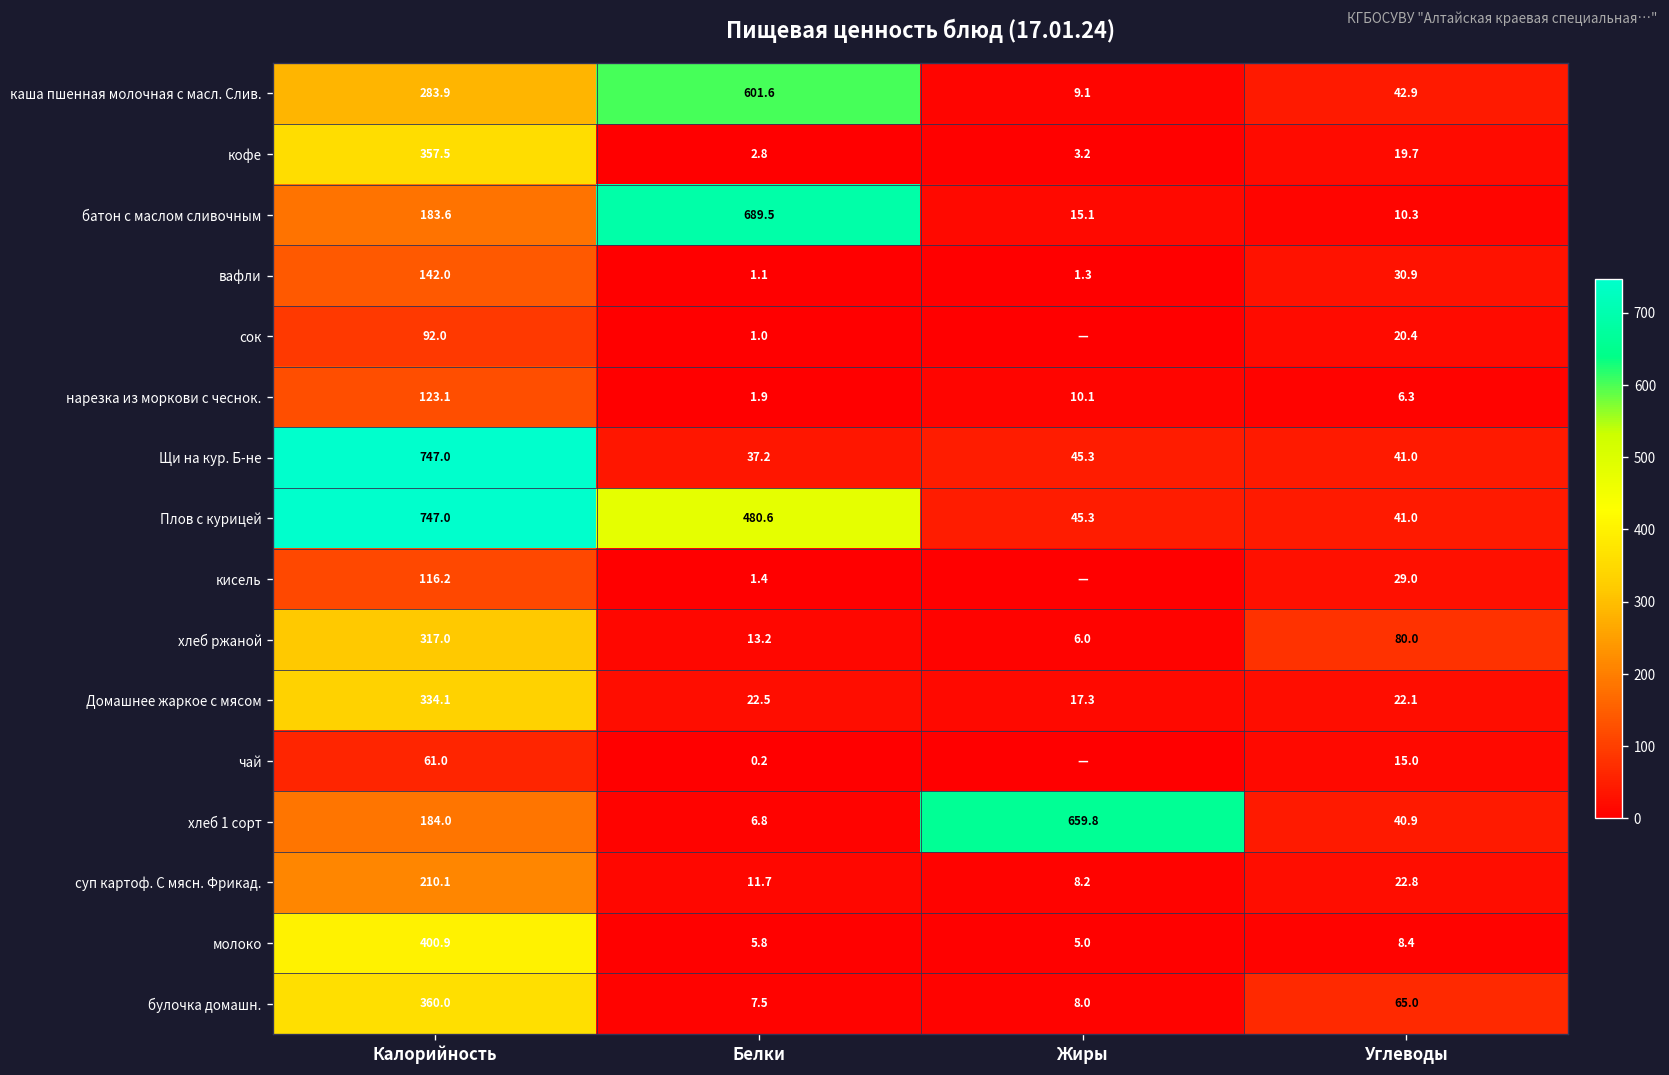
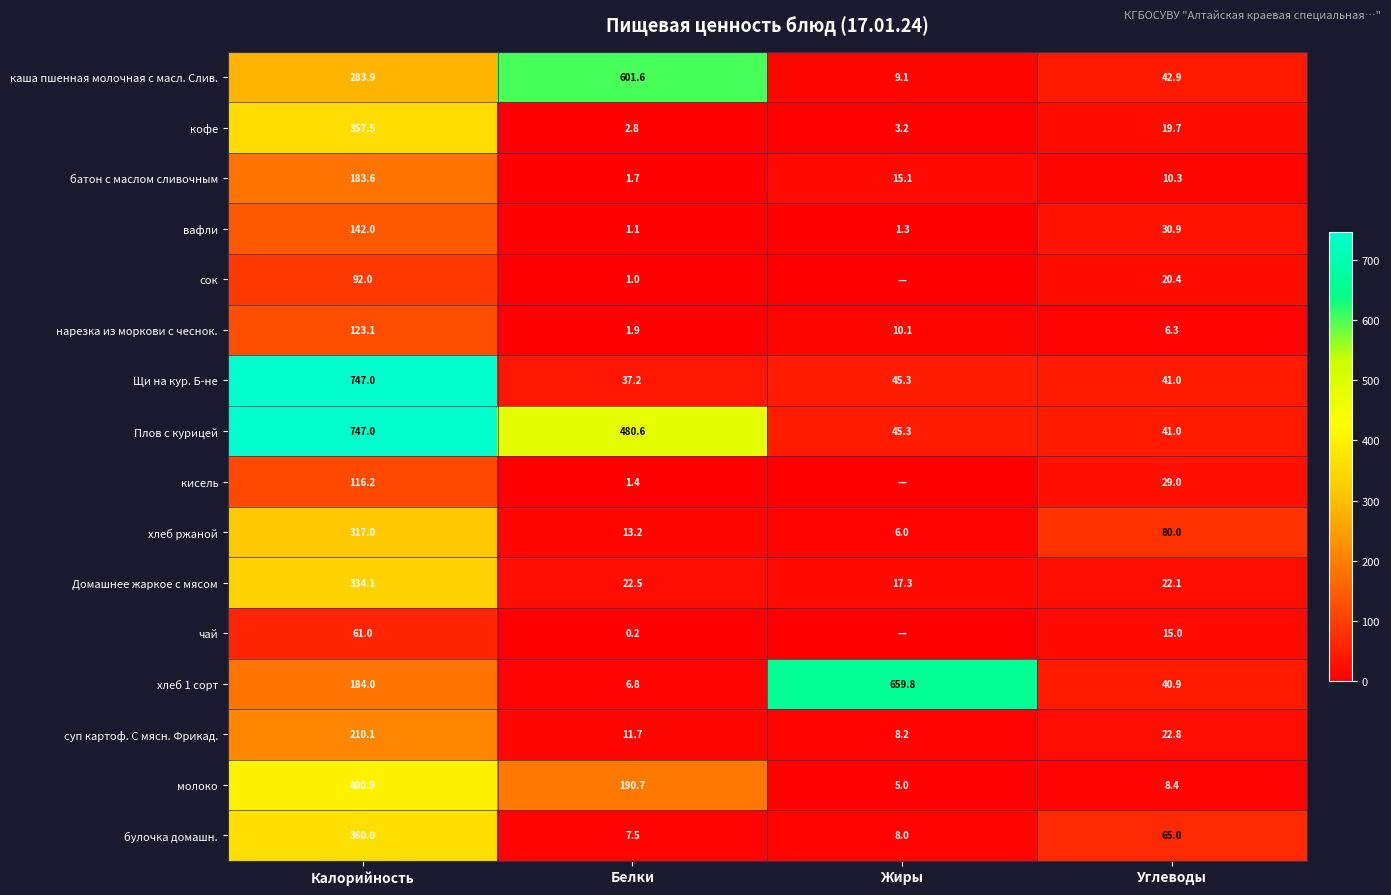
  {
    "каша пшенная молочная с масл. Слив.": {
      "Калорийность": 283.9,
      "Белки": 601.6,
      "Жиры": 9.1,
      "Углеводы": 42.9
    },
    "кофе": {
      "Калорийность": 357.5,
      "Белки": 2.8,
      "Жиры": 3.2,
      "Углеводы": 19.7
    },
    "батон с маслом сливочным": {
      "Калорийность": 183.6,
-     "Белки": 689.5,
+     "Белки": 1.7,
      "Жиры": 15.1,
      "Углеводы": 10.3
    },
    "вафли": {
      "Калорийность": 142.0,
      "Белки": 1.1,
      "Жиры": 1.3,
      "Углеводы": 30.9
    },
    "сок": {
      "Калорийность": 92.0,
      "Белки": 1.0,
      "Углеводы": 20.4
    },
    "нарезка из моркови с чеснок.": {
      "Калорийность": 123.1,
      "Белки": 1.9,
      "Жиры": 10.1,
      "Углеводы": 6.3
    },
    "Щи на кур. Б-не": {
      "Калорийность": 747.0,
      "Белки": 37.2,
      "Жиры": 45.3,
      "Углеводы": 41.0
    },
    "Плов с курицей": {
      "Калорийность": 747.0,
      "Белки": 480.6,
      "Жиры": 45.3,
      "Углеводы": 41.0
    },
    "кисель": {
      "Калорийность": 116.2,
      "Белки": 1.4,
      "Углеводы": 29.0
    },
    "хлеб ржаной": {
      "Калорийность": 317.0,
      "Белки": 13.2,
      "Жиры": 6.0,
      "Углеводы": 80.0
    },
    "Домашнее жаркое с мясом": {
      "Калорийность": 334.1,
      "Белки": 22.5,
      "Жиры": 17.3,
      "Углеводы": 22.1
    },
    "чай": {
      "Калорийность": 61.0,
      "Белки": 0.2,
      "Углеводы": 15.0
    },
    "хлеб 1 сорт": {
      "Калорийность": 184.0,
      "Белки": 6.8,
      "Жиры": 659.8,
      "Углеводы": 40.9
    },
    "суп картоф. С мясн. Фрикад.": {
      "Калорийность": 210.1,
      "Белки": 11.7,
      "Жиры": 8.2,
      "Углеводы": 22.8
    },
    "молоко": {
      "Калорийность": 400.9,
-     "Белки": 5.8,
+     "Белки": 190.7,
      "Жиры": 5.0,
      "Углеводы": 8.4
    },
    "булочка домашн.": {
      "Калорийность": 360.0,
      "Белки": 7.5,
      "Жиры": 8.0,
      "Углеводы": 65.0
    }
  }
